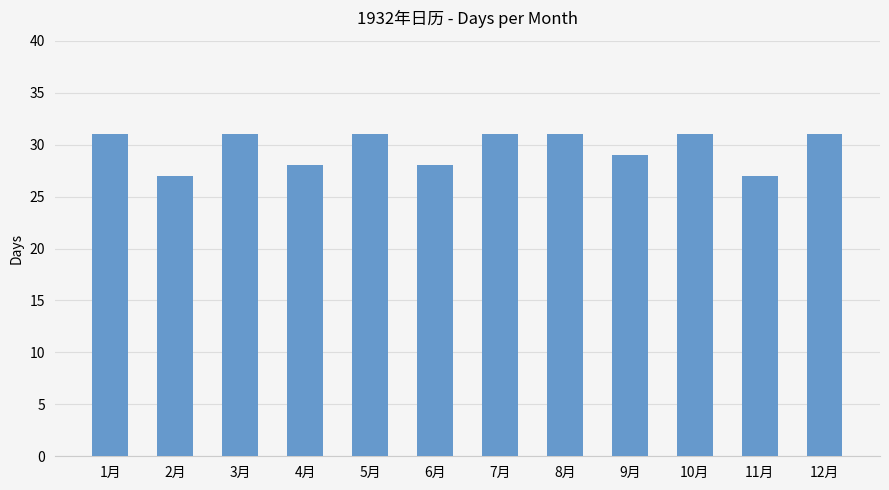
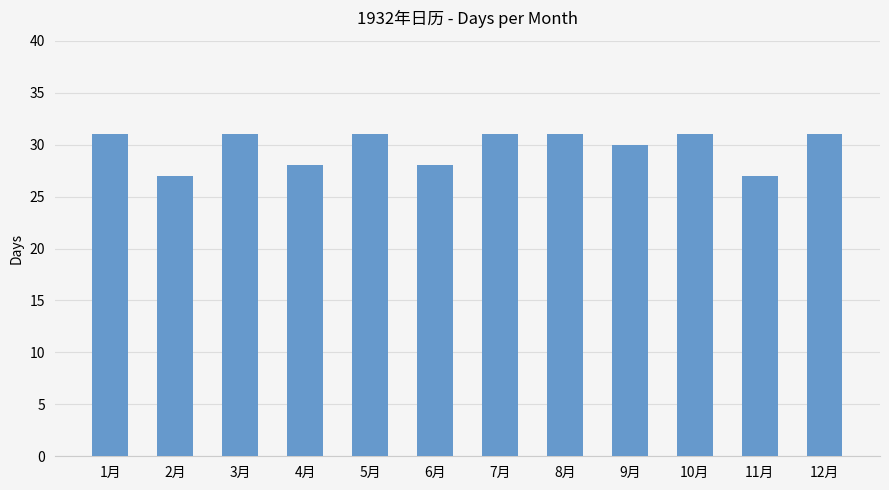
  {
    "1月": 31,
    "2月": 27,
    "3月": 31,
    "4月": 28,
    "5月": 31,
    "6月": 28,
    "7月": 31,
    "8月": 31,
-   "9月": 29,
+   "9月": 30,
    "10月": 31,
    "11月": 27,
    "12月": 31
  }
